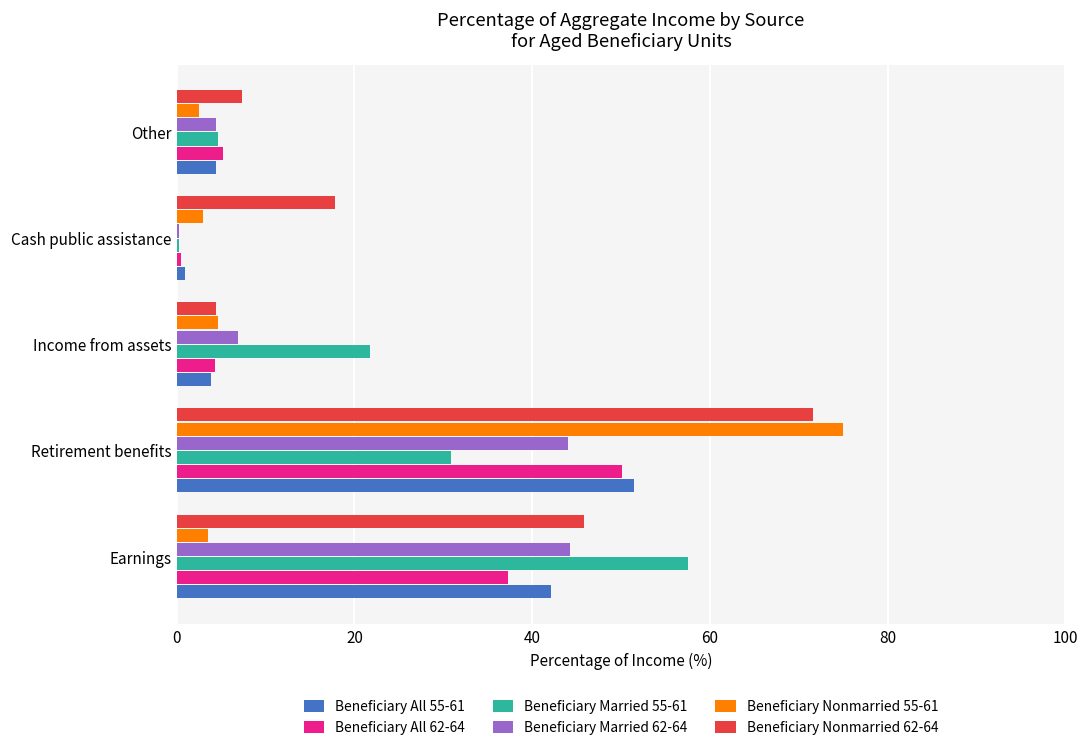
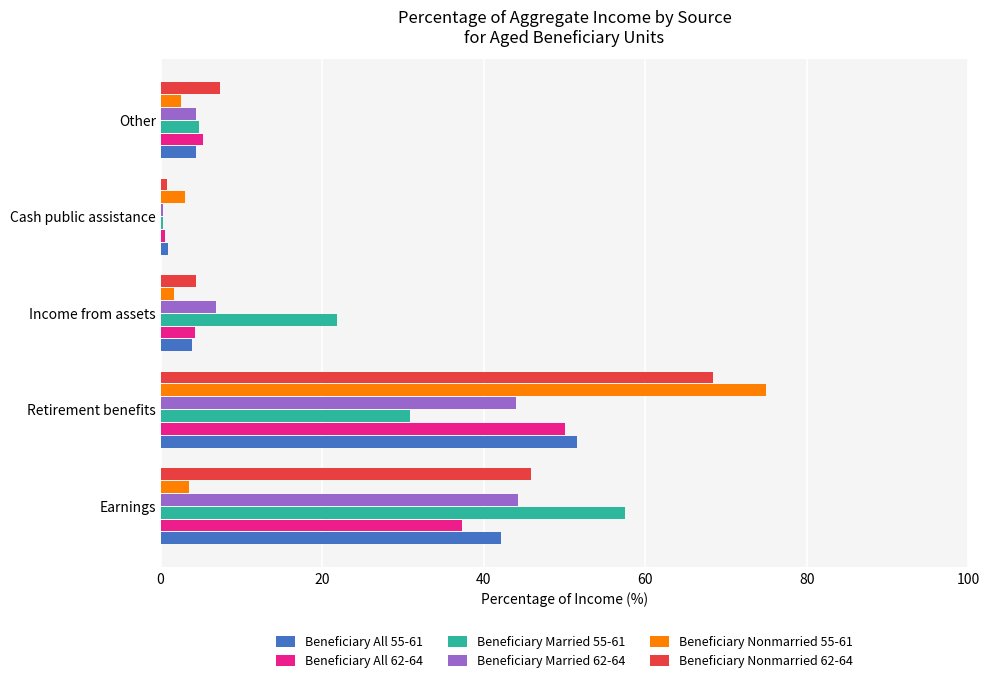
  {
    "Beneficiary All 55-61": {
      "Other": 4,
      "Cash public assistance": 1,
      "Income from assets": 4,
      "Retirement benefits": 52,
      "Earnings": 42
    },
    "Beneficiary All 62-64": {
      "Other": 5,
      "Cash public assistance": 1,
      "Income from assets": 4,
      "Retirement benefits": 50,
      "Earnings": 37
    },
    "Beneficiary Married 55-61": {
      "Other": 5,
      "Income from assets": 22,
      "Retirement benefits": 31,
      "Earnings": 58
    },
    "Beneficiary Married 62-64": {
      "Other": 4,
      "Income from assets": 7,
      "Retirement benefits": 44,
      "Earnings": 44
    },
    "Beneficiary Nonmarried 55-61": {
      "Other": 3,
      "Cash public assistance": 3,
-     "Income from assets": 5,
+     "Income from assets": 2,
      "Retirement benefits": 75,
      "Earnings": 4
    },
    "Beneficiary Nonmarried 62-64": {
      "Other": 7,
-     "Cash public assistance": 18,
+     "Cash public assistance": 1,
      "Income from assets": 4,
-     "Retirement benefits": 72,
+     "Retirement benefits": 68,
      "Earnings": 46
    }
  }
